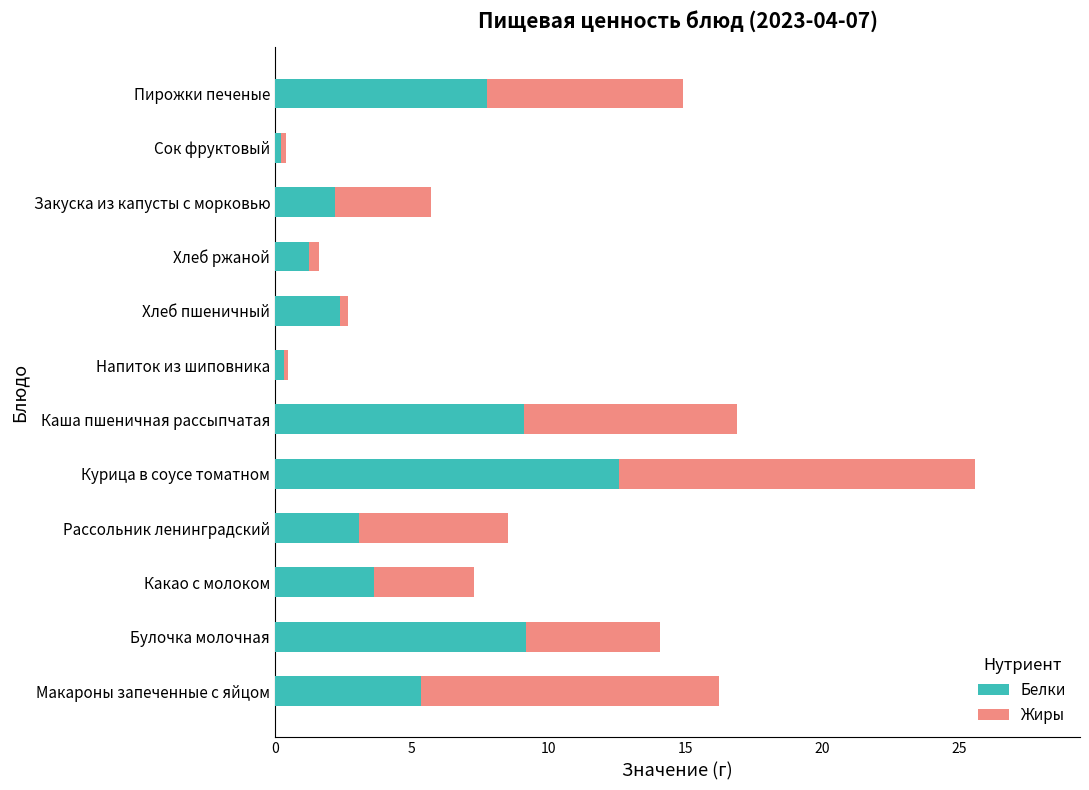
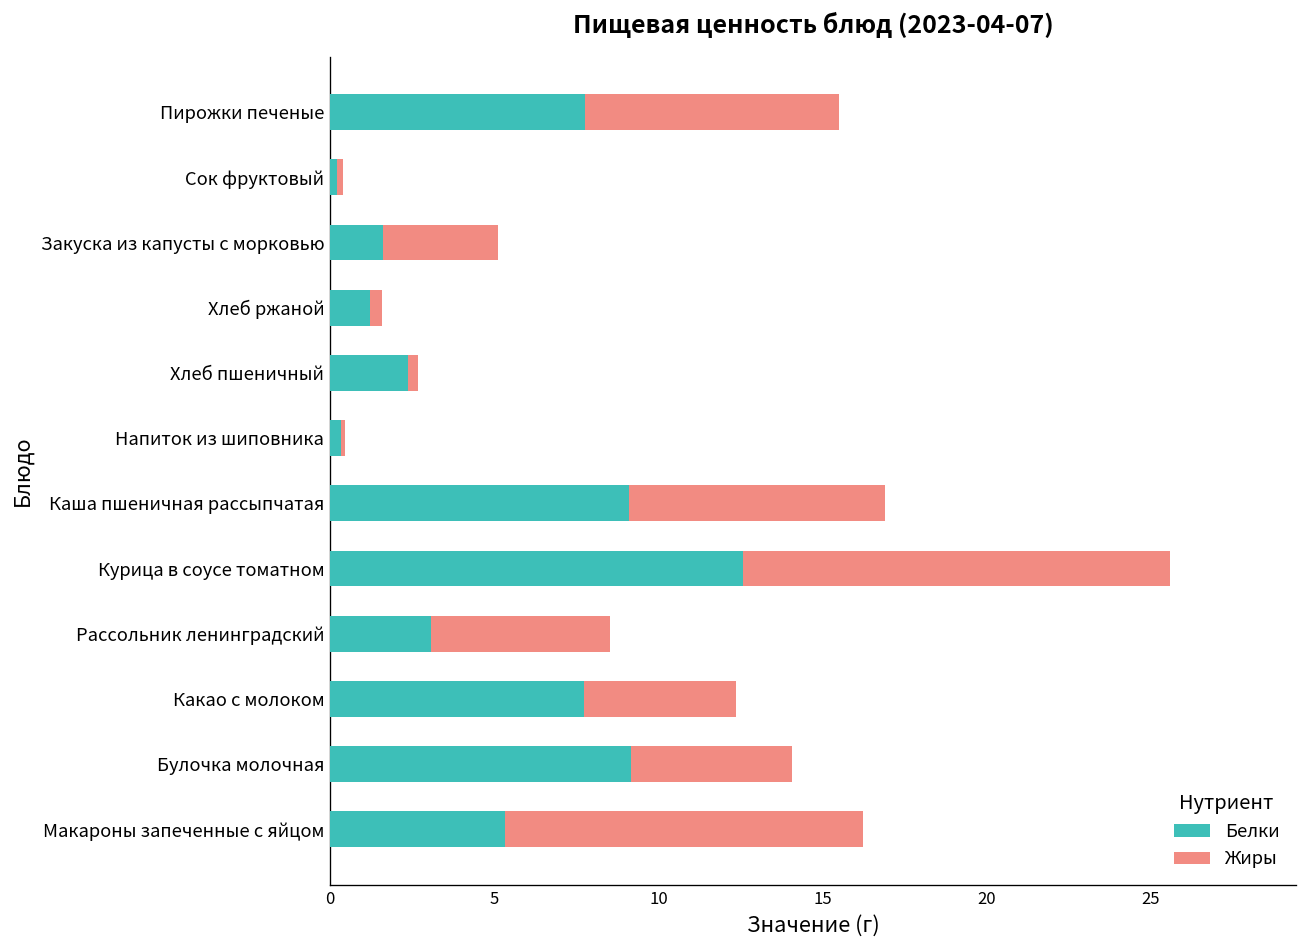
  {
    "Белки": {
      "Пирожки печеные": 7.8,
      "Сок фруктовый": 0.2,
-     "Закуска из капусты с морковью": 2.2,
+     "Закуска из капусты с морковью": 1.6,
      "Хлеб ржаной": 1.2,
      "Хлеб пшеничный": 2.4,
      "Напиток из шиповника": 0.3,
      "Каша пшеничная рассыпчатая": 9.1,
      "Курица в соусе томатном": 12.6,
      "Рассольник ленинградский": 3.1,
-     "Какао с молоком": 3.6,
+     "Какао с молоком": 7.7,
      "Булочка молочная": 9.2,
      "Макароны запеченные с яйцом": 5.3
    },
    "Жиры": {
-     "Пирожки печеные": 7.1,
+     "Пирожки печеные": 7.7,
      "Сок фруктовый": 0.2,
      "Закуска из капусты с морковью": 3.5,
      "Хлеб ржаной": 0.4,
      "Хлеб пшеничный": 0.3,
      "Напиток из шиповника": 0.1,
      "Каша пшеничная рассыпчатая": 7.8,
      "Курица в соусе томатном": 13.0,
      "Рассольник ленинградский": 5.5,
-     "Какао с молоком": 3.7,
+     "Какао с молоком": 4.6,
      "Булочка молочная": 4.9,
      "Макароны запеченные с яйцом": 10.9
    }
  }
